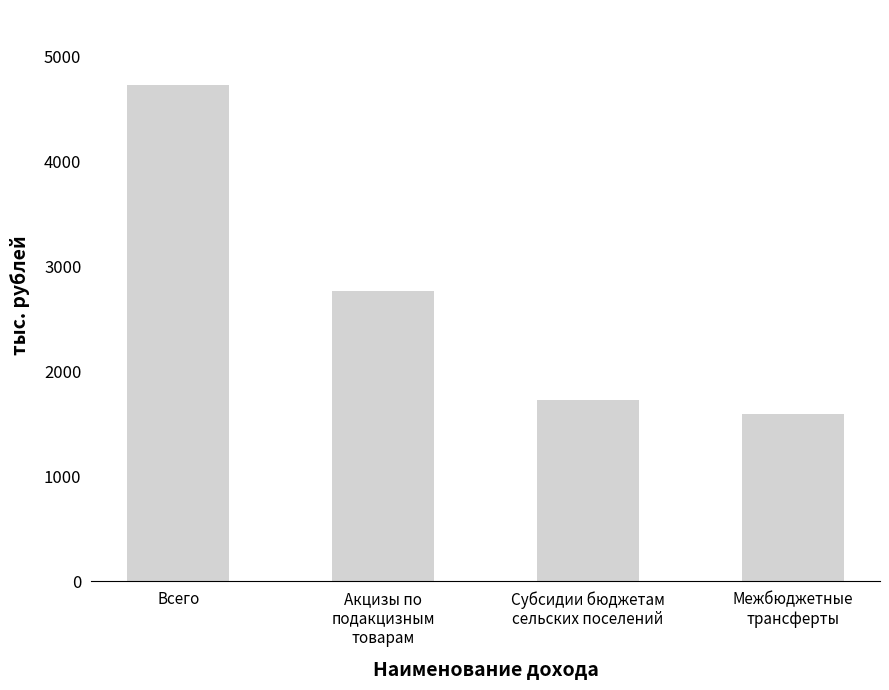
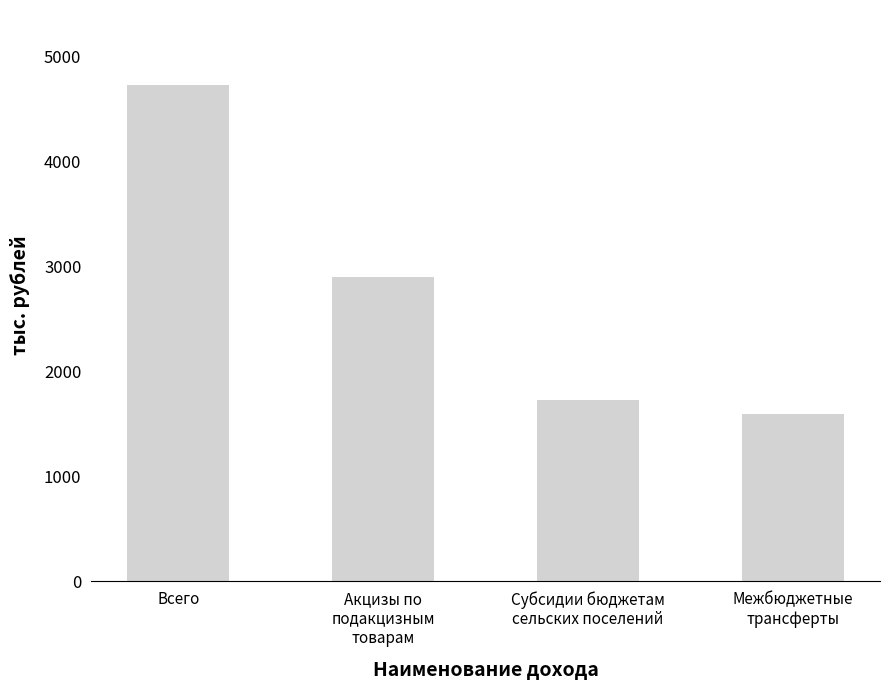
  {
    "Всего": 4740,
-   "Акцизы по подакцизным товарам": 2760,
+   "Акцизы по подакцизным товарам": 2900,
    "Субсидии бюджетам сельских поселений": 1720,
    "Межбюджетные трансферты": 1590
  }
